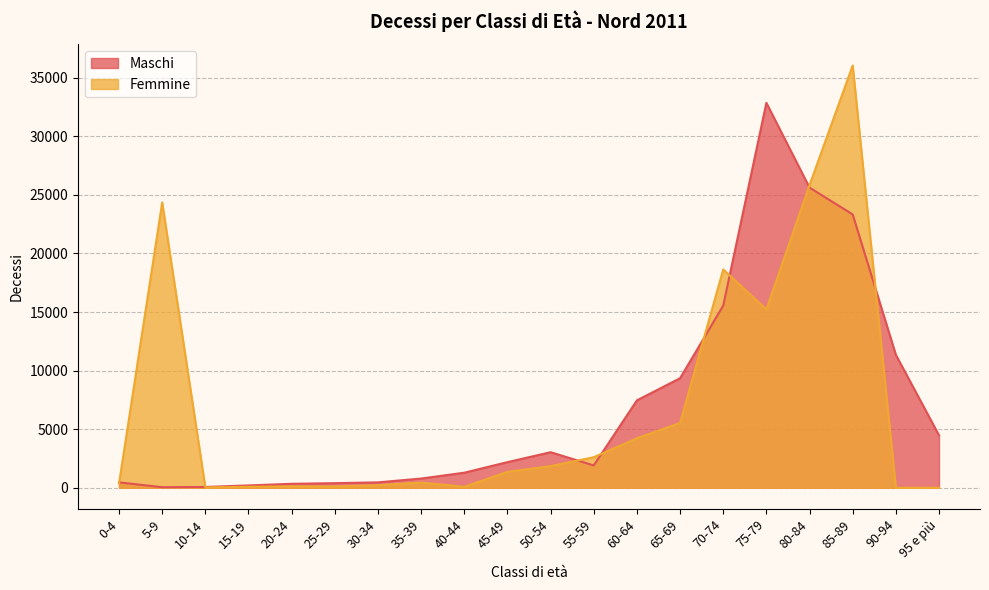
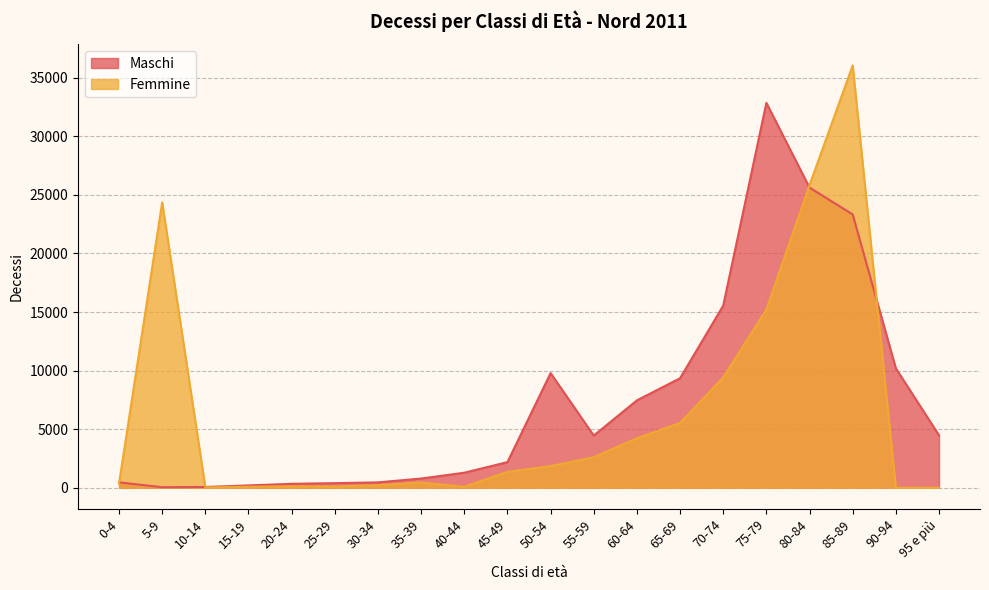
  {
    "Maschi": {
      "5-9": 100,
      "25-29": 400,
      "30-34": 500,
      "35-39": 800,
      "40-44": 1300,
      "45-49": 2200,
-     "50-54": 3000,
-     "55-59": 1900,
+     "50-54": 9800,
+     "55-59": 4500,
      "60-64": 7500,
      "65-69": 9300,
      "70-74": 15500,
      "75-79": 32900,
      "85-89": 23300,
-     "90-94": 11300,
+     "90-94": 10200,
      "95 e più": 4500
    },
    "Femmine": {
      "5-9": 24400,
      "25-29": 100,
      "30-34": 200,
      "35-39": 400,
      "40-44": 100,
      "45-49": 1400,
      "50-54": 1900,
      "55-59": 2600,
      "60-64": 4200,
      "65-69": 5500,
-     "70-74": 18600,
+     "70-74": 9400,
      "75-79": 15200,
      "85-89": 36000,
      "90-94": 0,
      "95 e più": 0
    }
  }
